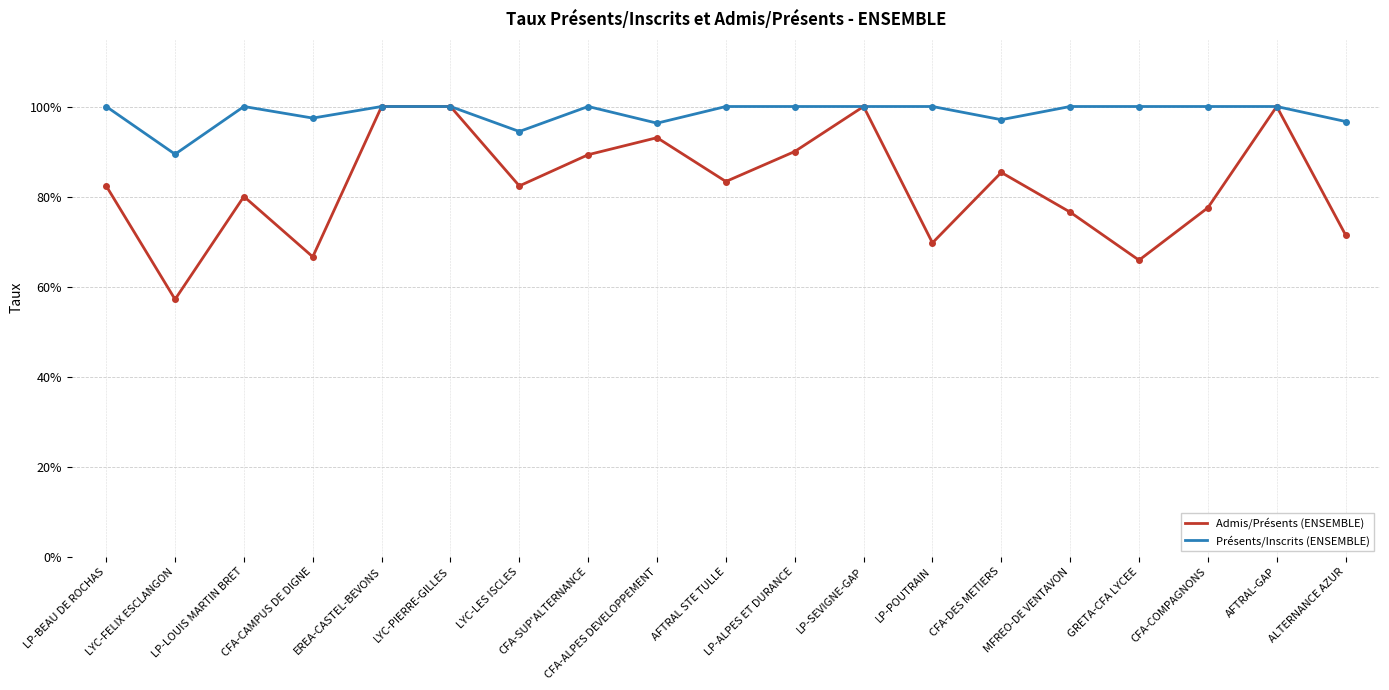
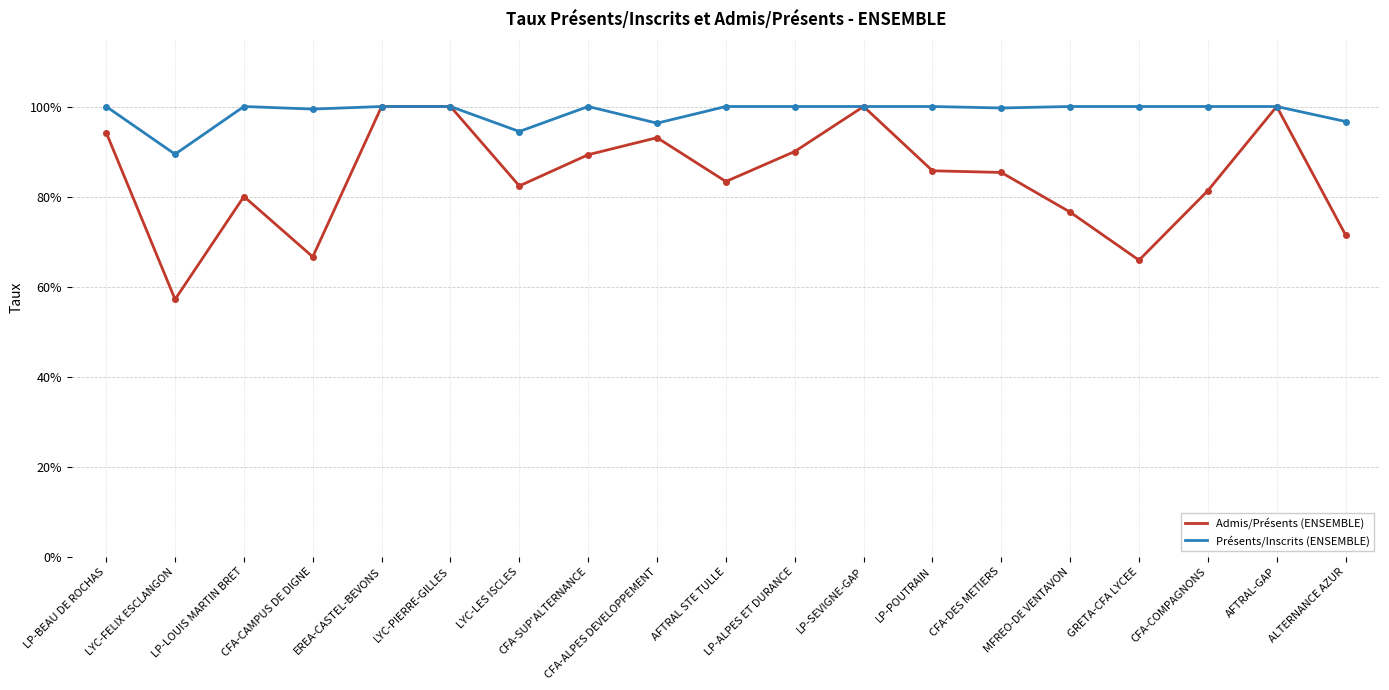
  {
    "Admis/Présents (ENSEMBLE)": {
-     "LP-BEAU DE ROCHAS": "82%",
+     "LP-BEAU DE ROCHAS": "94%",
      "LYC-FELIX ESCLANGON": "57%",
      "LP-LOUIS MARTIN BRET": "80%",
      "CFA-CAMPUS DE DIGNE": "67%",
      "LYC-LES ISCLES": "82%",
      "CFA-SUP'ALTERNANCE": "89%",
      "CFA-ALPES DEVELOPPEMENT": "93%",
      "AFTRAL STE TULLE": "83%",
      "LP-ALPES ET DURANCE": "90%",
-     "LP-POUTRAIN": "70%",
+     "LP-POUTRAIN": "86%",
      "CFA-DES METIERS": "85%",
      "MFREO-DE VENTAVON": "77%",
      "GRETA-CFA LYCEE": "66%",
-     "CFA-COMPAGNONS": "78%",
+     "CFA-COMPAGNONS": "81%",
      "ALTERNANCE AZUR": "71%"
    },
    "Présents/Inscrits (ENSEMBLE)": {
      "LP-BEAU DE ROCHAS": "100%",
      "LYC-FELIX ESCLANGON": "89%",
      "LP-LOUIS MARTIN BRET": "100%",
-     "CFA-CAMPUS DE DIGNE": "97%",
+     "CFA-CAMPUS DE DIGNE": "99%",
      "LYC-LES ISCLES": "94%",
      "CFA-SUP'ALTERNANCE": "100%",
      "CFA-ALPES DEVELOPPEMENT": "96%",
      "AFTRAL STE TULLE": "100%",
      "LP-ALPES ET DURANCE": "100%",
      "LP-POUTRAIN": "100%",
-     "CFA-DES METIERS": "97%",
+     "CFA-DES METIERS": "100%",
      "MFREO-DE VENTAVON": "100%",
      "GRETA-CFA LYCEE": "100%",
      "CFA-COMPAGNONS": "100%",
      "ALTERNANCE AZUR": "97%"
    }
  }
